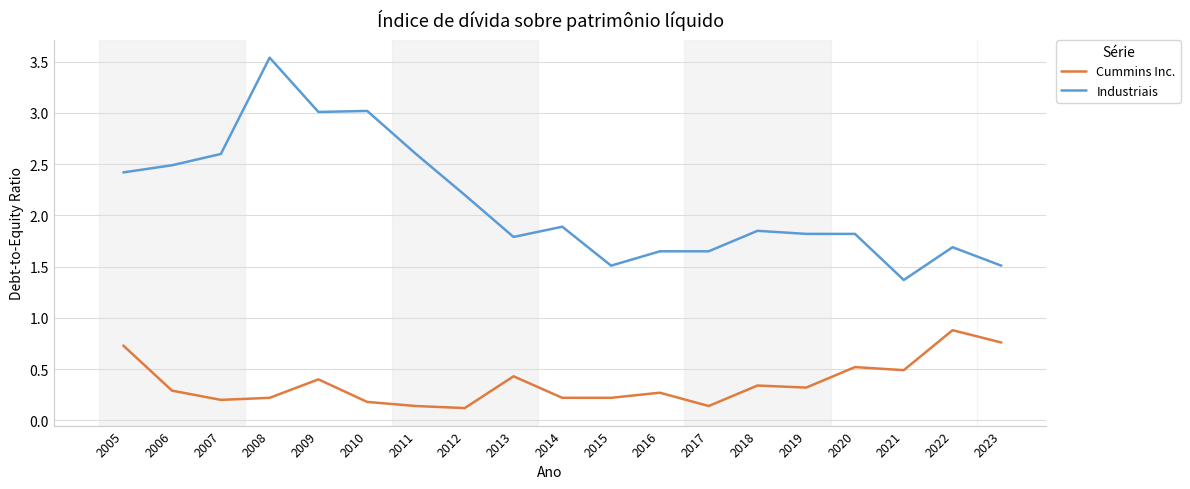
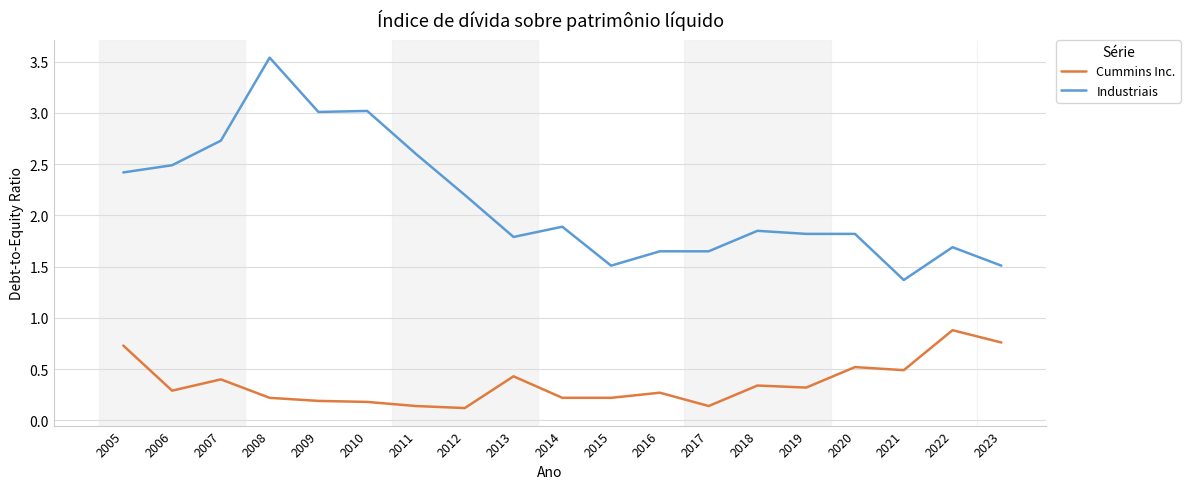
  {
    "Cummins Inc.": {
      "2005": 0.73,
      "2006": 0.29,
-     "2007": 0.2,
+     "2007": 0.4,
      "2008": 0.22,
-     "2009": 0.40,
+     "2009": 0.19,
      "2010": 0.18,
      "2011": 0.14,
      "2012": 0.12,
      "2013": 0.43,
      "2014": 0.22,
      "2015": 0.22,
      "2016": 0.27,
      "2017": 0.14,
      "2018": 0.34,
      "2019": 0.32,
      "2020": 0.52,
      "2021": 0.49,
      "2022": 0.88,
      "2023": 0.76
    },
    "Industriais": {
      "2005": 2.42,
      "2006": 2.49,
-     "2007": 2.60,
+     "2007": 2.73,
      "2008": 3.54,
      "2009": 3.01,
      "2010": 3.02,
      "2011": 2.60,
      "2012": 2.20,
      "2013": 1.79,
      "2014": 1.89,
      "2015": 1.51,
      "2016": 1.65,
      "2017": 1.65,
      "2018": 1.85,
      "2019": 1.82,
      "2020": 1.82,
      "2021": 1.37,
      "2022": 1.69,
      "2023": 1.51
    }
  }
